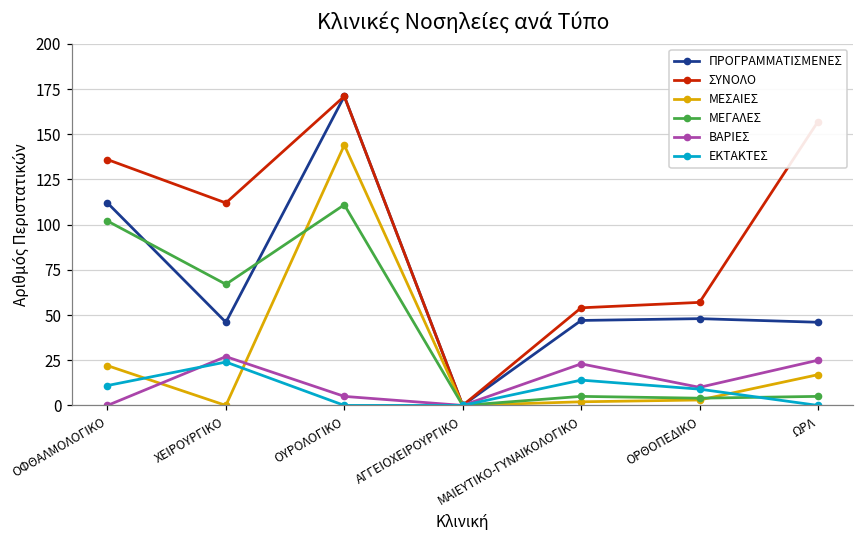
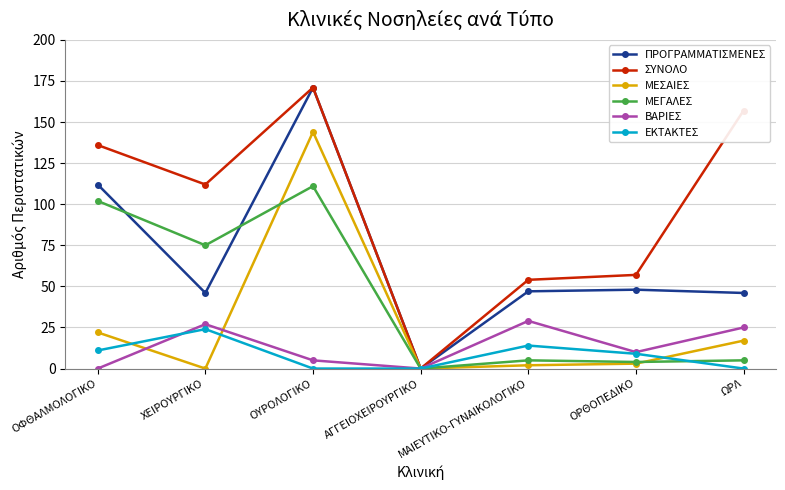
  {
    "ΠΡΟΓΡΑΜΜΑΤΙΣΜΕΝΕΣ": {
      "ΟΦΘΑΛΜΟΛΟΓΙΚΟ": 112,
      "ΧΕΙΡΟΥΡΓΙΚΟ": 46,
      "ΜΑΙΕΥΤΙΚΟ-ΓΥΝΑΙΚΟΛΟΓΙΚΟ": 47,
      "ΟΡΘΟΠΕΔΙΚΟ": 48,
      "ΩΡΛ": 46
    },
    "ΣΥΝΟΛΟ": {
      "ΟΦΘΑΛΜΟΛΟΓΙΚΟ": 136,
      "ΧΕΙΡΟΥΡΓΙΚΟ": 112,
      "ΜΑΙΕΥΤΙΚΟ-ΓΥΝΑΙΚΟΛΟΓΙΚΟ": 54,
      "ΟΡΘΟΠΕΔΙΚΟ": 57
    },
    "ΜΕΣΑΙΕΣ": {
      "ΟΦΘΑΛΜΟΛΟΓΙΚΟ": 22,
      "ΧΕΙΡΟΥΡΓΙΚΟ": 0,
      "ΟΥΡΟΛΟΓΙΚΟ": 144,
      "ΜΑΙΕΥΤΙΚΟ-ΓΥΝΑΙΚΟΛΟΓΙΚΟ": 2,
      "ΩΡΛ": 17
    },
    "ΜΕΓΑΛΕΣ": {
      "ΟΦΘΑΛΜΟΛΟΓΙΚΟ": 102,
-     "ΧΕΙΡΟΥΡΓΙΚΟ": 67,
+     "ΧΕΙΡΟΥΡΓΙΚΟ": 75,
      "ΟΥΡΟΛΟΓΙΚΟ": 111,
      "ΜΑΙΕΥΤΙΚΟ-ΓΥΝΑΙΚΟΛΟΓΙΚΟ": 5,
      "ΩΡΛ": 5
    },
    "ΒΑΡΙΕΣ": {
      "ΟΦΘΑΛΜΟΛΟΓΙΚΟ": 0,
      "ΧΕΙΡΟΥΡΓΙΚΟ": 27,
      "ΟΥΡΟΛΟΓΙΚΟ": 5,
-     "ΜΑΙΕΥΤΙΚΟ-ΓΥΝΑΙΚΟΛΟΓΙΚΟ": 23,
+     "ΜΑΙΕΥΤΙΚΟ-ΓΥΝΑΙΚΟΛΟΓΙΚΟ": 29,
      "ΩΡΛ": 25
    },
    "ΕΚΤΑΚΤΕΣ": {
      "ΟΦΘΑΛΜΟΛΟΓΙΚΟ": 11,
      "ΧΕΙΡΟΥΡΓΙΚΟ": 24,
      "ΟΥΡΟΛΟΓΙΚΟ": 0,
      "ΜΑΙΕΥΤΙΚΟ-ΓΥΝΑΙΚΟΛΟΓΙΚΟ": 14,
      "ΩΡΛ": 0
    }
  }
